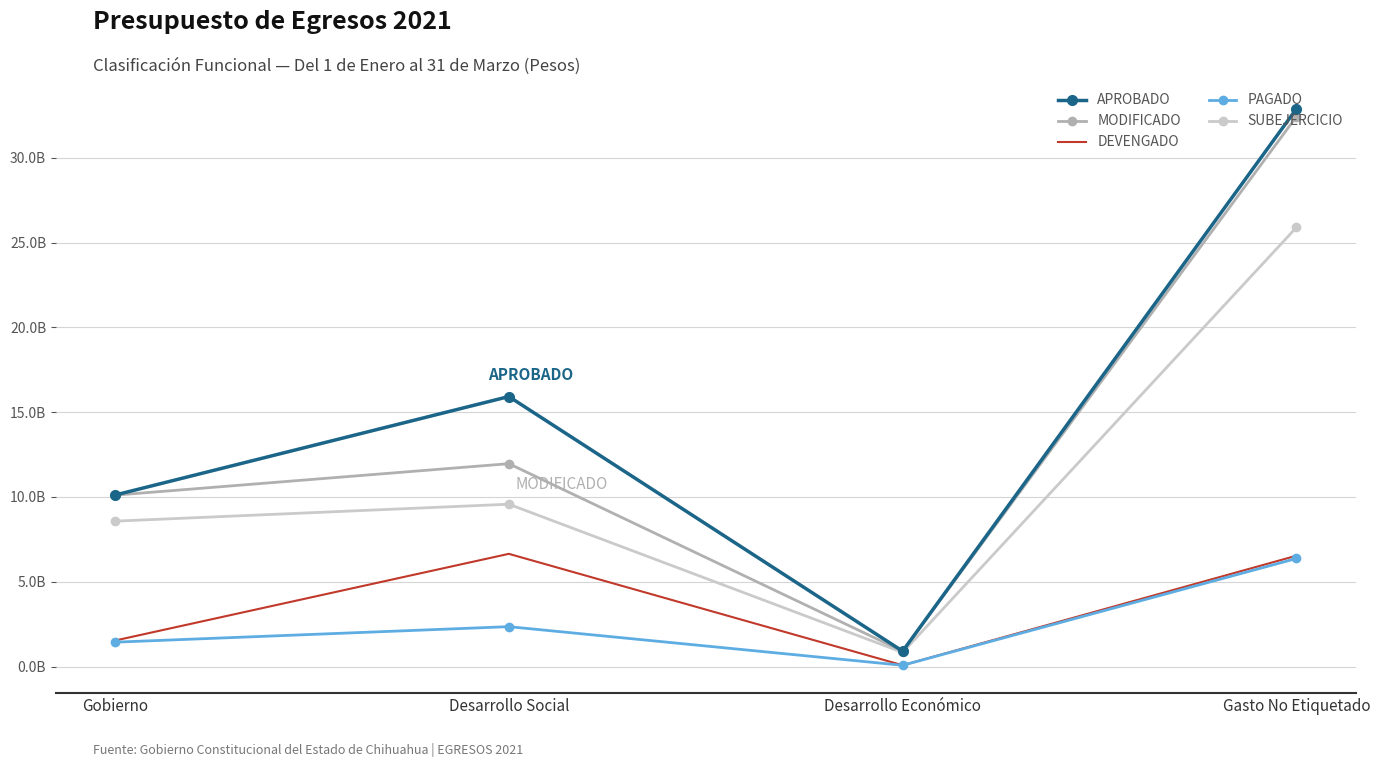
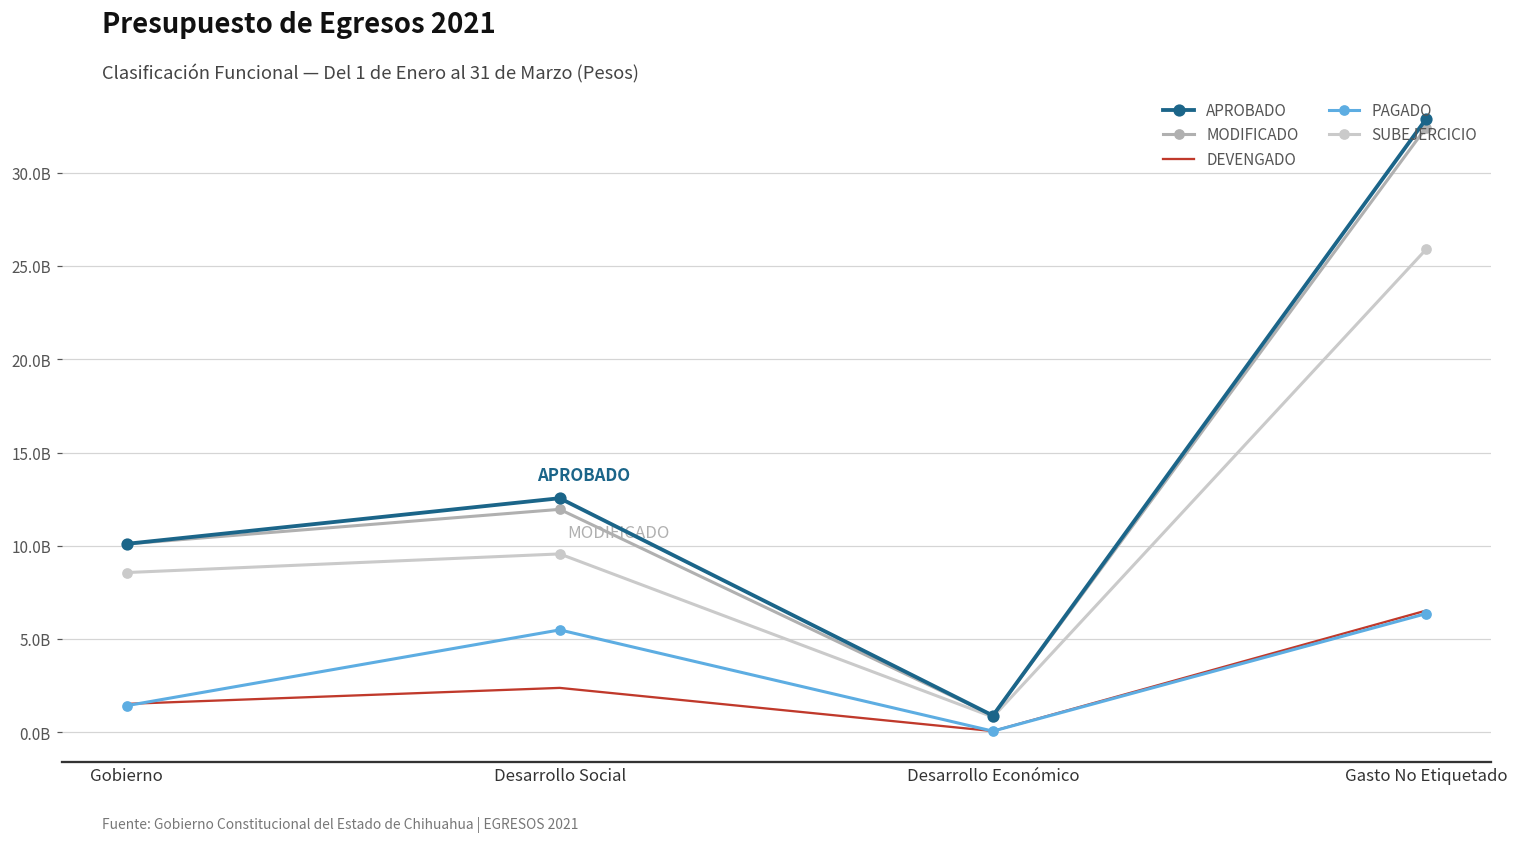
  {
    "APROBADO": {
-     "Desarrollo Social": 15900000000,
+     "Desarrollo Social": 12600000000,
      "Gasto No Etiquetado": 32900000000
    },
    "DEVENGADO": {
-     "Desarrollo Social": 6600000000,
+     "Desarrollo Social": 2400000000,
      "Gasto No Etiquetado": 6500000000
    },
    "PAGADO": {
-     "Desarrollo Social": 2400000000,
+     "Desarrollo Social": 5500000000,
      "Gasto No Etiquetado": 6400000000
    }
  }
